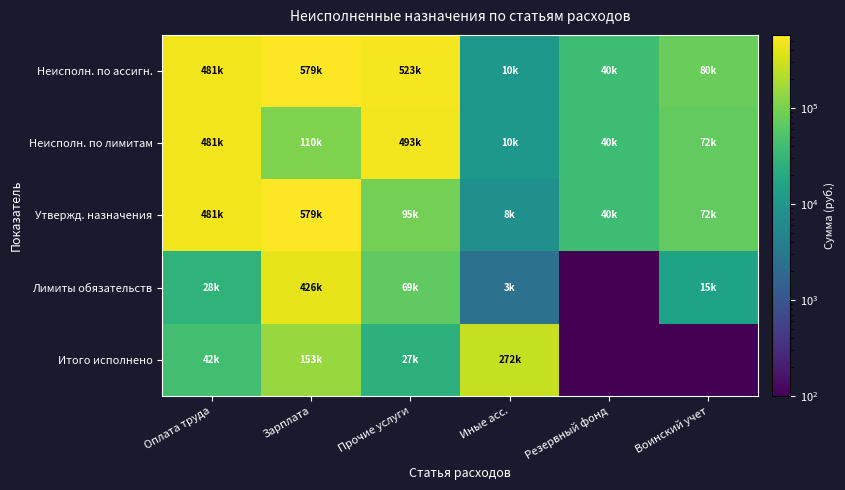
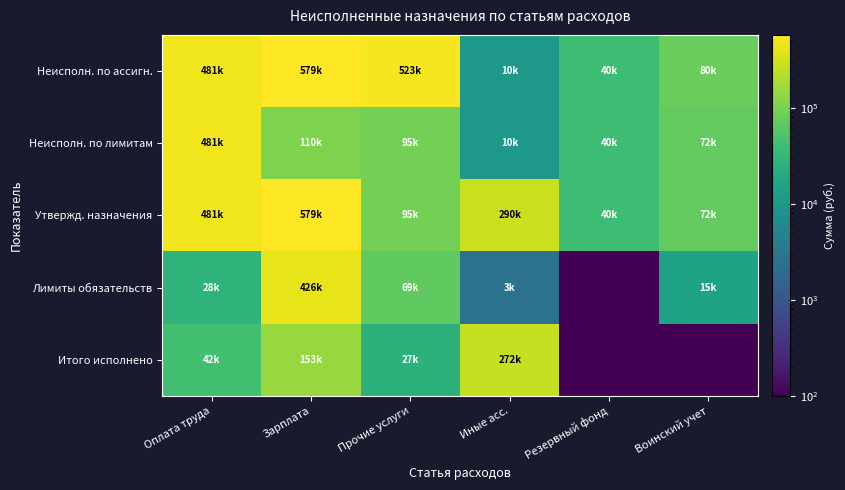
  {
    "Неисполн. по ассигн.": {
      "Оплата труда": "481k",
      "Зарплата": "579k",
      "Прочие услуги": "523k",
      "Иные асс.": "10k",
      "Резервный фонд": "40k",
      "Воинский учет": "80k"
    },
    "Неисполн. по лимитам": {
      "Оплата труда": "481k",
      "Зарплата": "110k",
-     "Прочие услуги": "493k",
+     "Прочие услуги": "95k",
      "Иные асс.": "10k",
      "Резервный фонд": "40k",
      "Воинский учет": "72k"
    },
    "Утвержд. назначения": {
      "Оплата труда": "481k",
      "Зарплата": "579k",
      "Прочие услуги": "95k",
-     "Иные асс.": "8k",
+     "Иные асс.": "290k",
      "Резервный фонд": "40k",
      "Воинский учет": "72k"
    },
    "Лимиты обязательств": {
      "Оплата труда": "28k",
      "Зарплата": "426k",
      "Прочие услуги": "69k",
      "Иные асс.": "3k",
      "Воинский учет": "15k"
    },
    "Итого исполнено": {
      "Оплата труда": "42k",
      "Зарплата": "153k",
      "Прочие услуги": "27k",
      "Иные асс.": "272k"
    }
  }
